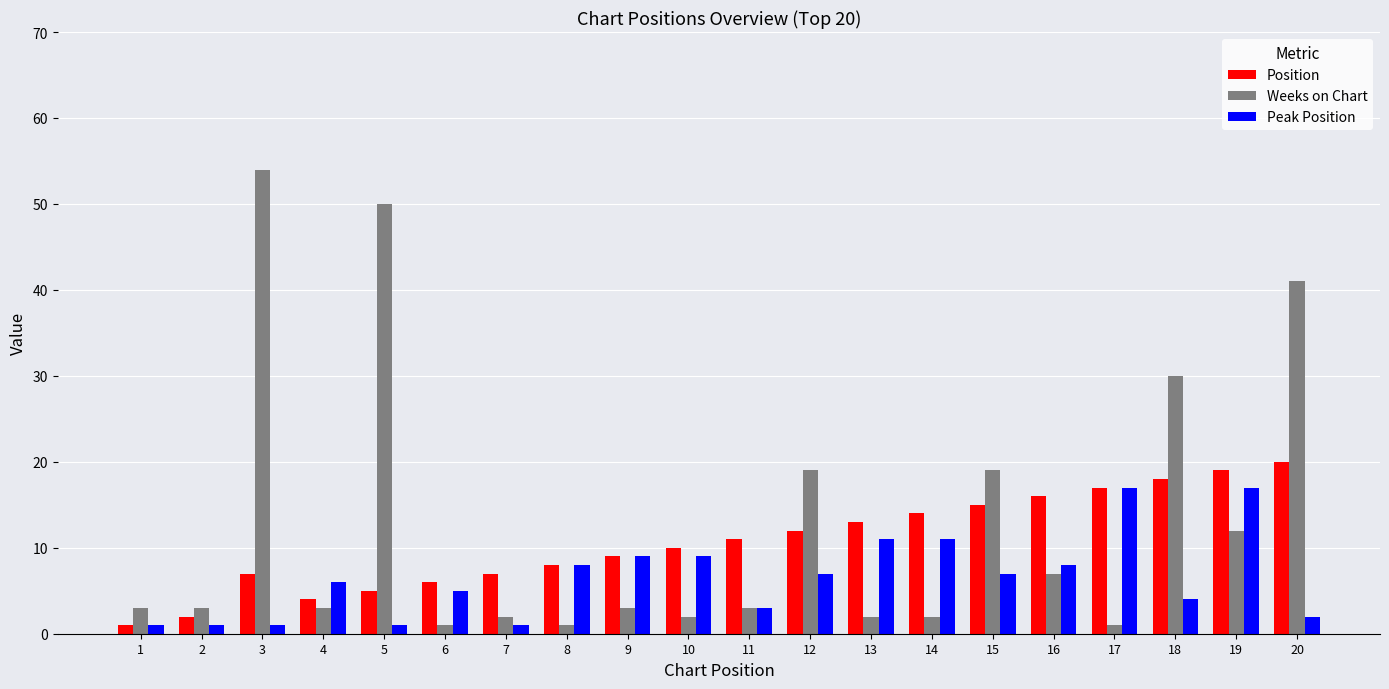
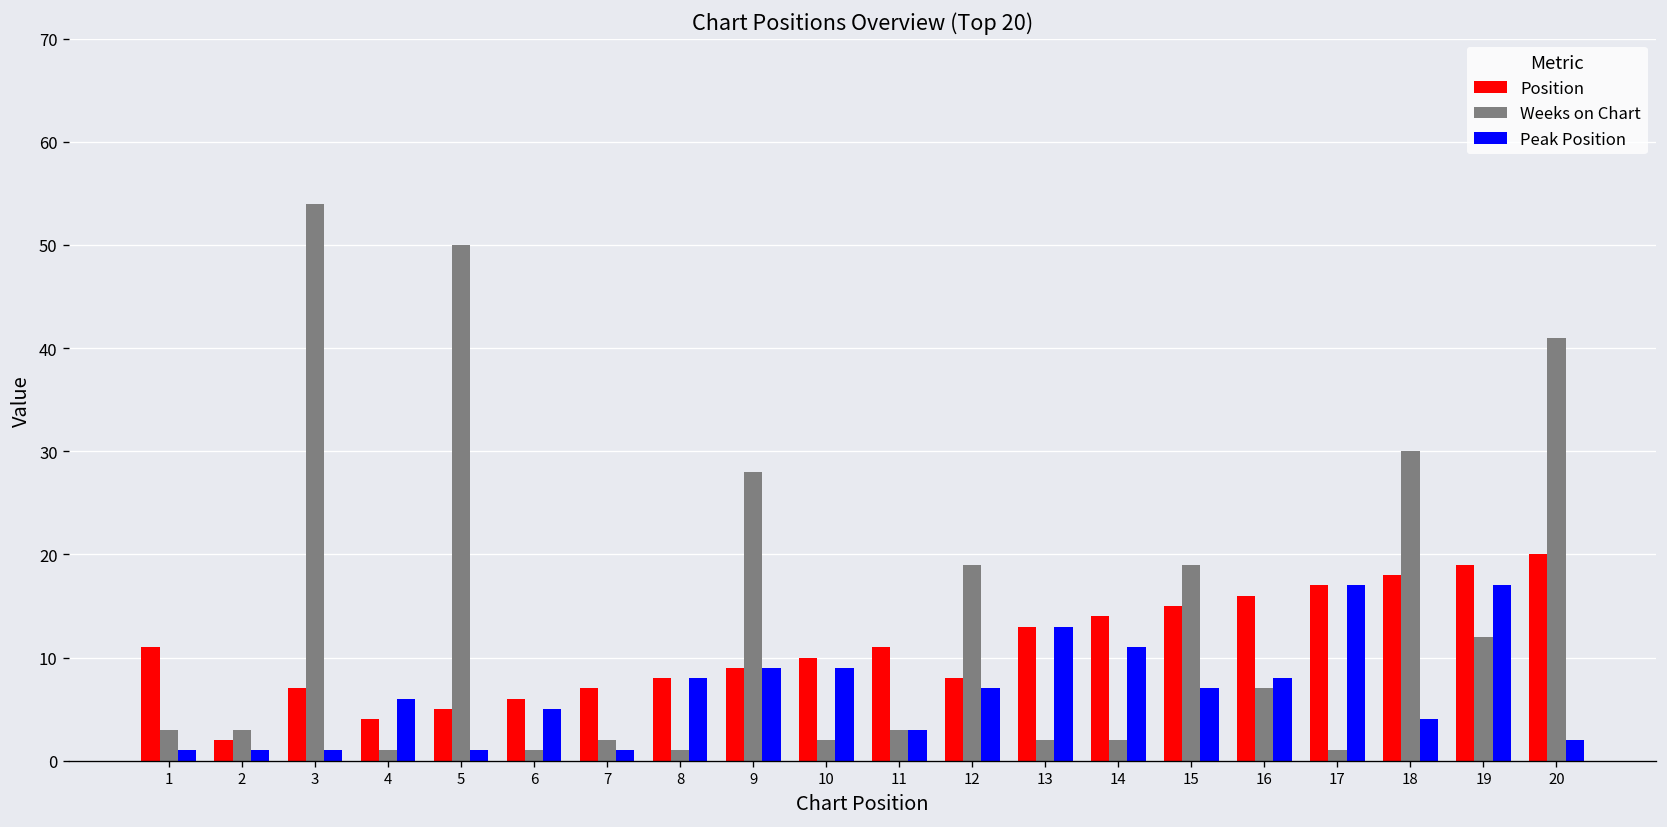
  {
    "Position": {
-     "1": 1,
+     "1": 11,
      "2": 2,
      "3": 7,
      "4": 4,
      "5": 5,
      "6": 6,
      "7": 7,
      "8": 8,
      "9": 9,
      "10": 10,
      "11": 11,
-     "12": 12,
+     "12": 8,
      "13": 13,
      "14": 14,
      "15": 15,
      "16": 16,
      "17": 17,
      "18": 18,
      "19": 19,
      "20": 20
    },
    "Weeks on Chart": {
      "1": 3,
      "2": 3,
      "3": 54,
-     "4": 3,
+     "4": 1,
      "5": 50,
      "6": 1,
      "7": 2,
      "8": 1,
-     "9": 3,
+     "9": 28,
      "10": 2,
      "11": 3,
      "12": 19,
      "13": 2,
      "14": 2,
      "15": 19,
      "16": 7,
      "17": 1,
      "18": 30,
      "19": 12,
      "20": 41
    },
    "Peak Position": {
      "1": 1,
      "2": 1,
      "3": 1,
      "4": 6,
      "5": 1,
      "6": 5,
      "7": 1,
      "8": 8,
      "9": 9,
      "10": 9,
      "11": 3,
      "12": 7,
-     "13": 11,
+     "13": 13,
      "14": 11,
      "15": 7,
      "16": 8,
      "17": 17,
      "18": 4,
      "19": 17,
      "20": 2
    }
  }
